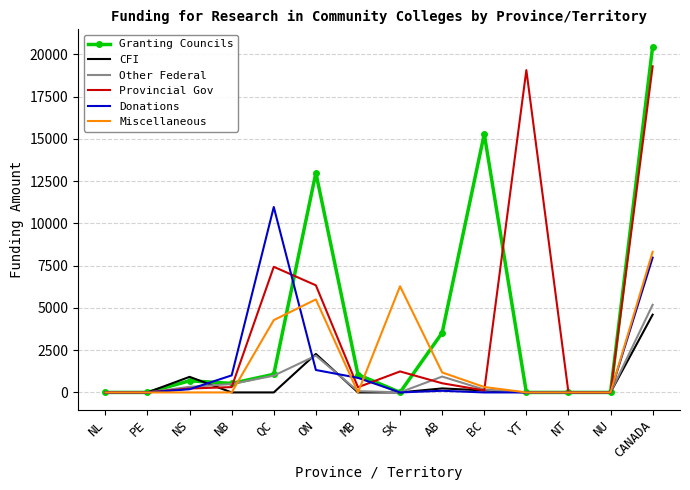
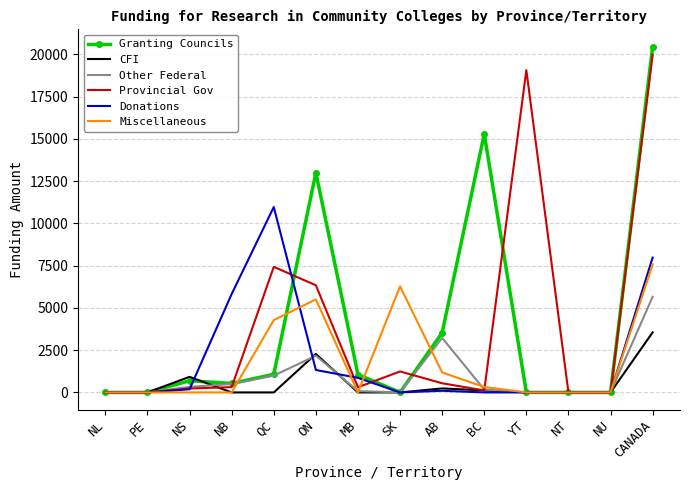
  {
    "Granting Councils": {
      "NS": 700,
      "ON": 13000,
      "MB": 1100,
      "AB": 3500,
      "BC": 15300,
      "CANADA": 20400
    },
    "CFI": {
      "NS": 900,
      "QC": 0,
-     "CANADA": 4600
+     "CANADA": 3600
    },
    "Other Federal": {
-     "AB": 900,
-     "CANADA": 5200
+     "AB": 3200,
+     "CANADA": 5700
    },
    "Provincial Gov": {
      "NB": 300,
      "QC": 7400,
      "ON": 6300,
      "MB": 300,
      "SK": 1200,
      "AB": 500,
      "YT": 19100,
-     "CANADA": 19300
+     "CANADA": 20000
    },
    "Donations": {
-     "NB": 1000,
+     "NB": 5800,
      "QC": 11000,
      "ON": 1300,
      "MB": 900,
      "CANADA": 8000
    },
    "Miscellaneous": {
      "NS": 0,
      "QC": 4300,
      "ON": 5500,
      "SK": 6300,
      "AB": 1200,
      "BC": 300,
-     "CANADA": 8300
+     "CANADA": 7600
    }
  }
